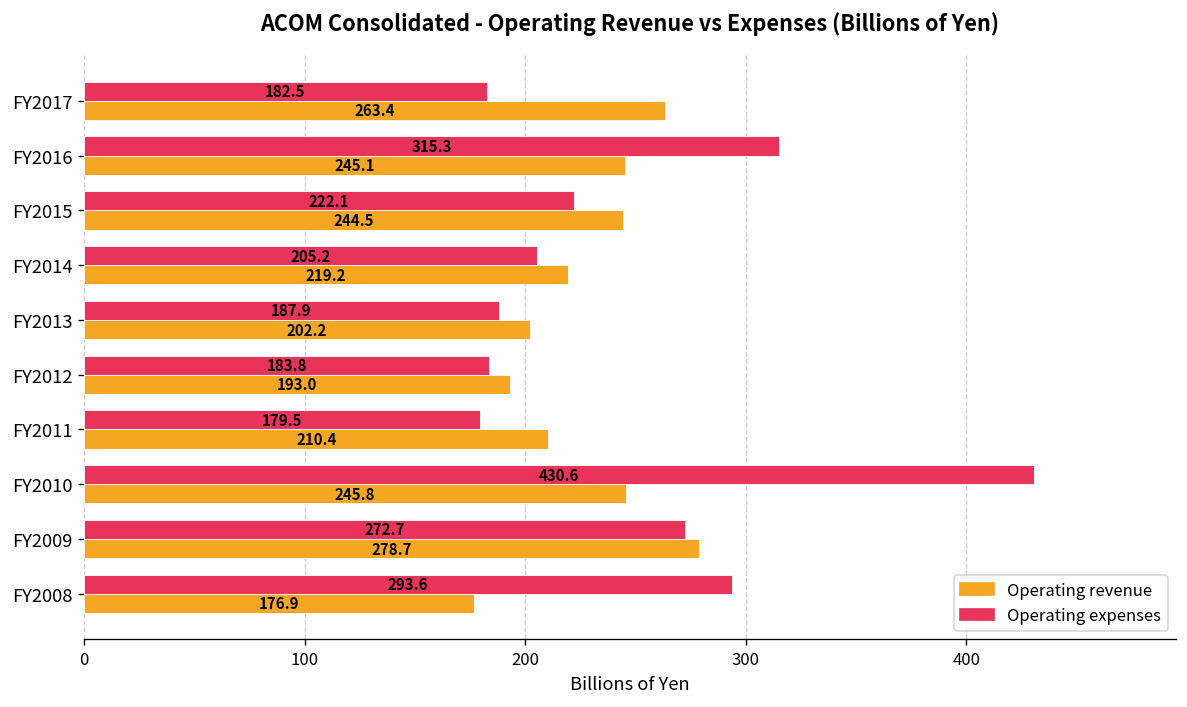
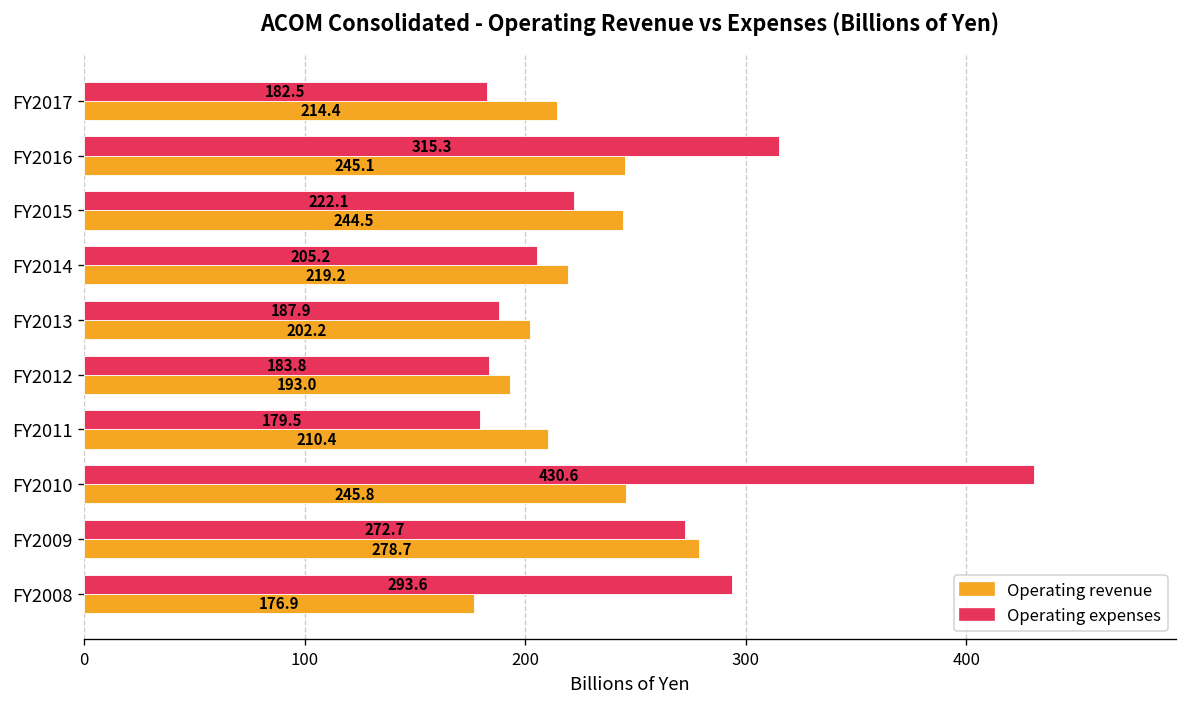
  {
    "Operating revenue": {
-     "FY2017": 263.4,
+     "FY2017": 214.4,
      "FY2016": 245.1,
      "FY2015": 244.5,
      "FY2014": 219.2,
      "FY2013": 202.2,
      "FY2012": 193.0,
      "FY2011": 210.4,
      "FY2010": 245.8,
      "FY2009": 278.7,
      "FY2008": 176.9
    },
    "Operating expenses": {
      "FY2017": 182.5,
      "FY2016": 315.3,
      "FY2015": 222.1,
      "FY2014": 205.2,
      "FY2013": 187.9,
      "FY2012": 183.8,
      "FY2011": 179.5,
      "FY2010": 430.6,
      "FY2009": 272.7,
      "FY2008": 293.6
    }
  }
